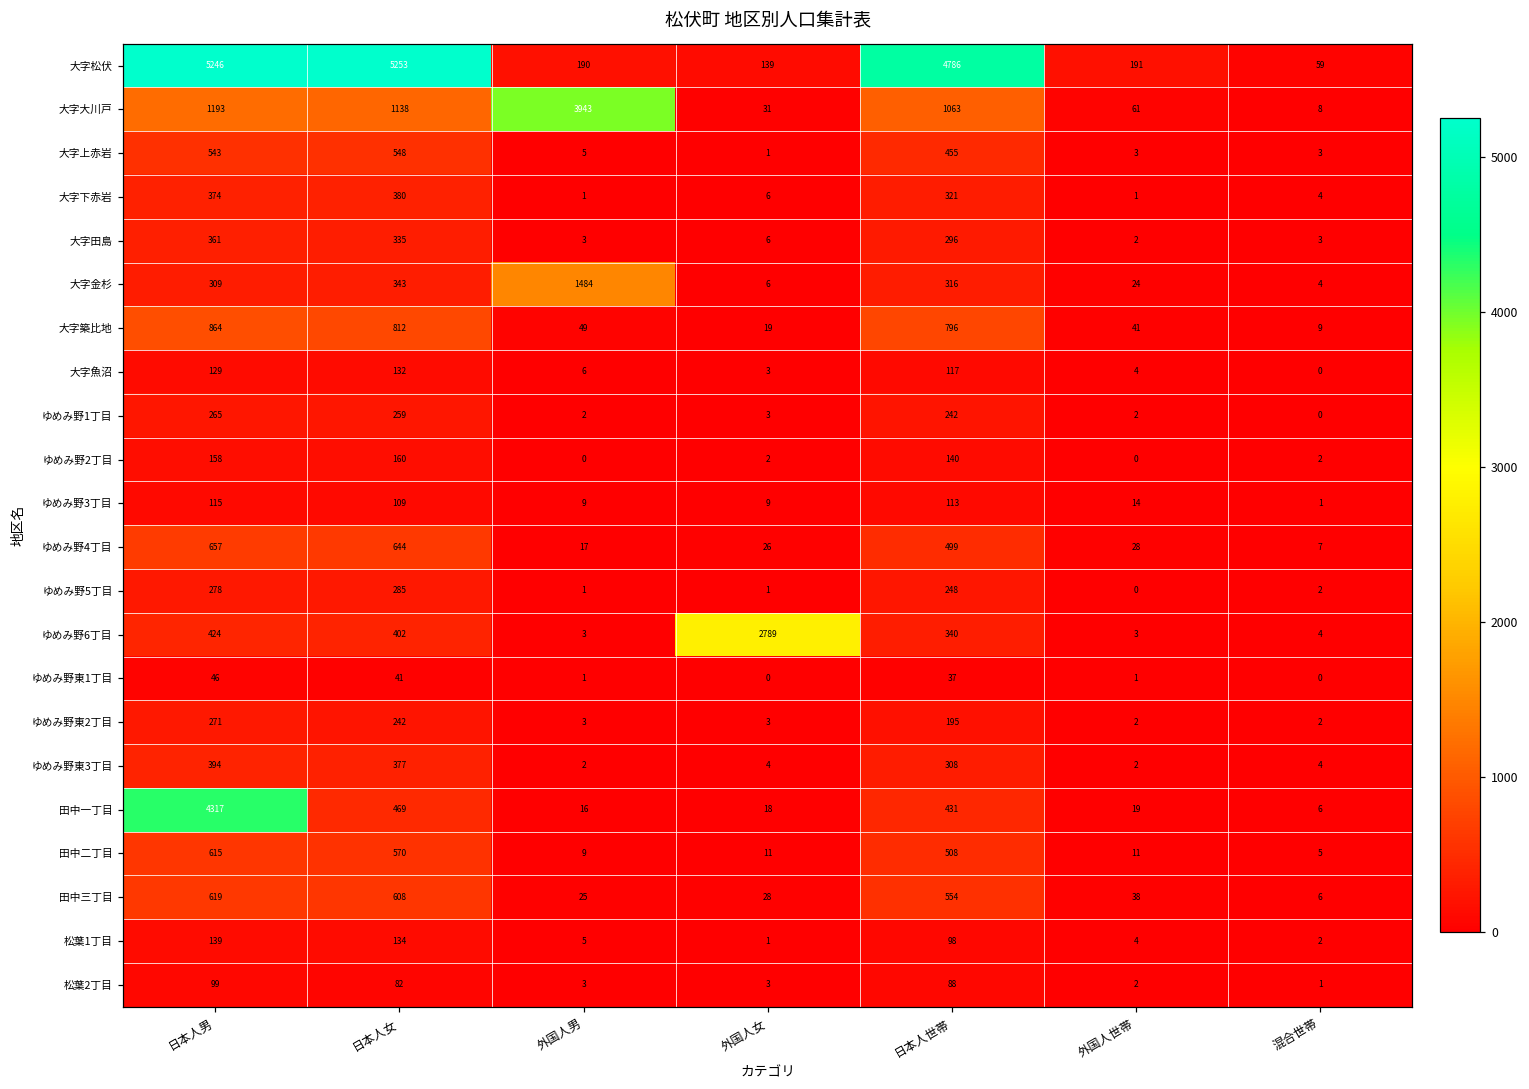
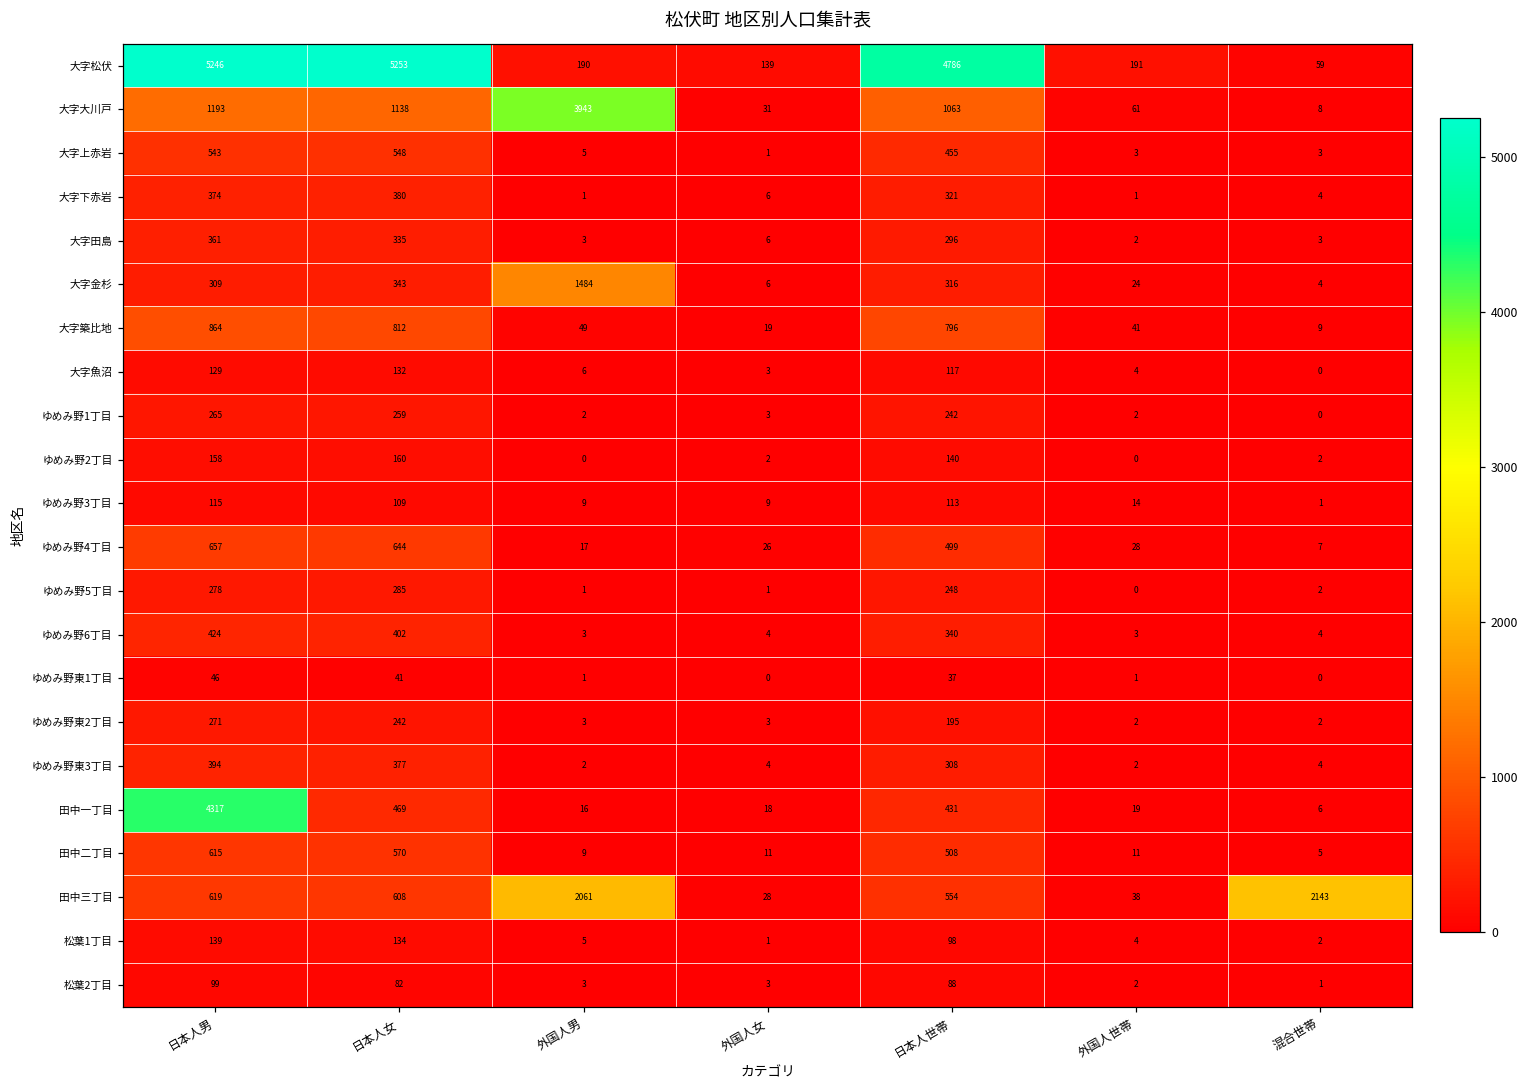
  {
    "大字松伏": {
      "日本人男": 5246,
      "日本人女": 5253,
      "外国人男": 190,
      "外国人女": 139,
      "日本人世帯": 4786,
      "外国人世帯": 191,
      "混合世帯": 59
    },
    "大字大川戸": {
      "日本人男": 1193,
      "日本人女": 1138,
      "外国人男": 3943,
      "外国人女": 31,
      "日本人世帯": 1063,
      "外国人世帯": 61,
      "混合世帯": 8
    },
    "大字上赤岩": {
      "日本人男": 543,
      "日本人女": 548,
      "外国人男": 5,
      "外国人女": 1,
      "日本人世帯": 455,
      "外国人世帯": 3,
      "混合世帯": 3
    },
    "大字下赤岩": {
      "日本人男": 374,
      "日本人女": 380,
      "外国人男": 1,
      "外国人女": 6,
      "日本人世帯": 321,
      "外国人世帯": 1,
      "混合世帯": 4
    },
    "大字田島": {
      "日本人男": 361,
      "日本人女": 335,
      "外国人男": 3,
      "外国人女": 6,
      "日本人世帯": 296,
      "外国人世帯": 2,
      "混合世帯": 3
    },
    "大字金杉": {
      "日本人男": 309,
      "日本人女": 343,
      "外国人男": 1484,
      "外国人女": 6,
      "日本人世帯": 316,
      "外国人世帯": 24,
      "混合世帯": 4
    },
    "大字築比地": {
      "日本人男": 864,
      "日本人女": 812,
      "外国人男": 49,
      "外国人女": 19,
      "日本人世帯": 796,
      "外国人世帯": 41,
      "混合世帯": 9
    },
    "大字魚沼": {
      "日本人男": 129,
      "日本人女": 132,
      "外国人男": 6,
      "外国人女": 3,
      "日本人世帯": 117,
      "外国人世帯": 4,
      "混合世帯": 0
    },
    "ゆめみ野1丁目": {
      "日本人男": 265,
      "日本人女": 259,
      "外国人男": 2,
      "外国人女": 3,
      "日本人世帯": 242,
      "外国人世帯": 2,
      "混合世帯": 0
    },
    "ゆめみ野2丁目": {
      "日本人男": 158,
      "日本人女": 160,
      "外国人男": 0,
      "外国人女": 2,
      "日本人世帯": 140,
      "外国人世帯": 0,
      "混合世帯": 2
    },
    "ゆめみ野3丁目": {
      "日本人男": 115,
      "日本人女": 109,
      "外国人男": 9,
      "外国人女": 9,
      "日本人世帯": 113,
      "外国人世帯": 14,
      "混合世帯": 1
    },
    "ゆめみ野4丁目": {
      "日本人男": 657,
      "日本人女": 644,
      "外国人男": 17,
      "外国人女": 26,
      "日本人世帯": 499,
      "外国人世帯": 28,
      "混合世帯": 7
    },
    "ゆめみ野5丁目": {
      "日本人男": 278,
      "日本人女": 285,
      "外国人男": 1,
      "外国人女": 1,
      "日本人世帯": 248,
      "外国人世帯": 0,
      "混合世帯": 2
    },
    "ゆめみ野6丁目": {
      "日本人男": 424,
      "日本人女": 402,
      "外国人男": 3,
-     "外国人女": 2789,
+     "外国人女": 4,
      "日本人世帯": 340,
      "外国人世帯": 3,
      "混合世帯": 4
    },
    "ゆめみ野東1丁目": {
      "日本人男": 46,
      "日本人女": 41,
      "外国人男": 1,
      "外国人女": 0,
      "日本人世帯": 37,
      "外国人世帯": 1,
      "混合世帯": 0
    },
    "ゆめみ野東2丁目": {
      "日本人男": 271,
      "日本人女": 242,
      "外国人男": 3,
      "外国人女": 3,
      "日本人世帯": 195,
      "外国人世帯": 2,
      "混合世帯": 2
    },
    "ゆめみ野東3丁目": {
      "日本人男": 394,
      "日本人女": 377,
      "外国人男": 2,
      "外国人女": 4,
      "日本人世帯": 308,
      "外国人世帯": 2,
      "混合世帯": 4
    },
    "田中一丁目": {
      "日本人男": 4317,
      "日本人女": 469,
      "外国人男": 16,
      "外国人女": 18,
      "日本人世帯": 431,
      "外国人世帯": 19,
      "混合世帯": 6
    },
    "田中二丁目": {
      "日本人男": 615,
      "日本人女": 570,
      "外国人男": 9,
      "外国人女": 11,
      "日本人世帯": 508,
      "外国人世帯": 11,
      "混合世帯": 5
    },
    "田中三丁目": {
      "日本人男": 619,
      "日本人女": 608,
-     "外国人男": 25,
+     "外国人男": 2061,
      "外国人女": 28,
      "日本人世帯": 554,
      "外国人世帯": 38,
-     "混合世帯": 6
+     "混合世帯": 2143
    },
    "松葉1丁目": {
      "日本人男": 139,
      "日本人女": 134,
      "外国人男": 5,
      "外国人女": 1,
      "日本人世帯": 98,
      "外国人世帯": 4,
      "混合世帯": 2
    },
    "松葉2丁目": {
      "日本人男": 99,
      "日本人女": 82,
      "外国人男": 3,
      "外国人女": 3,
      "日本人世帯": 88,
      "外国人世帯": 2,
      "混合世帯": 1
    }
  }
